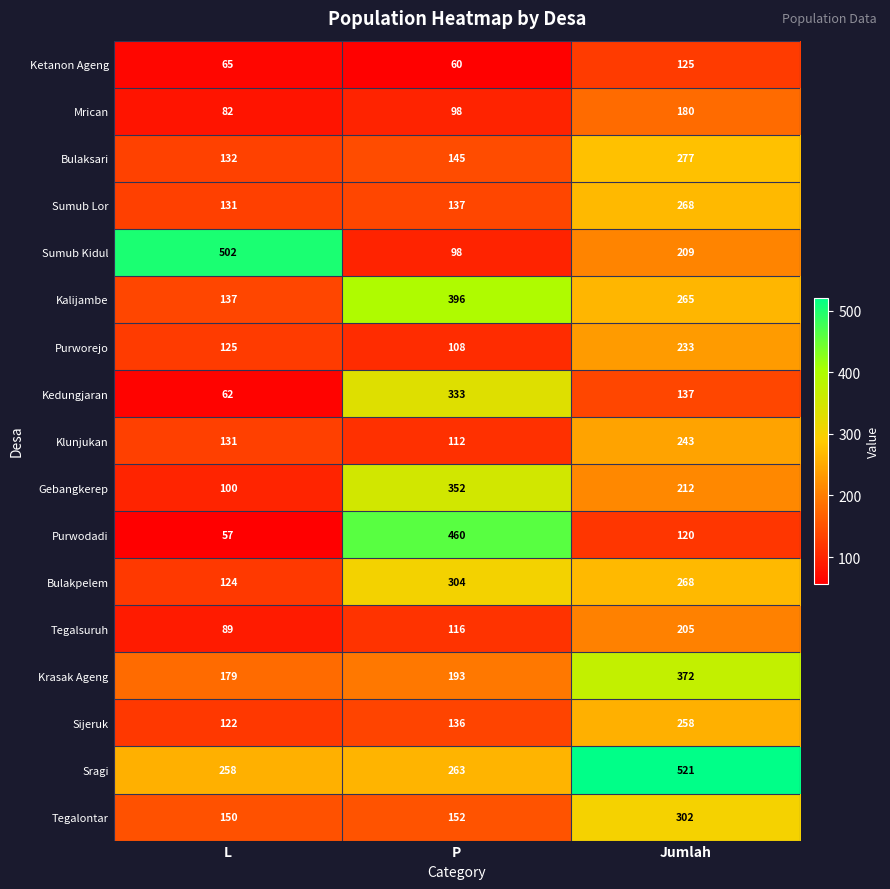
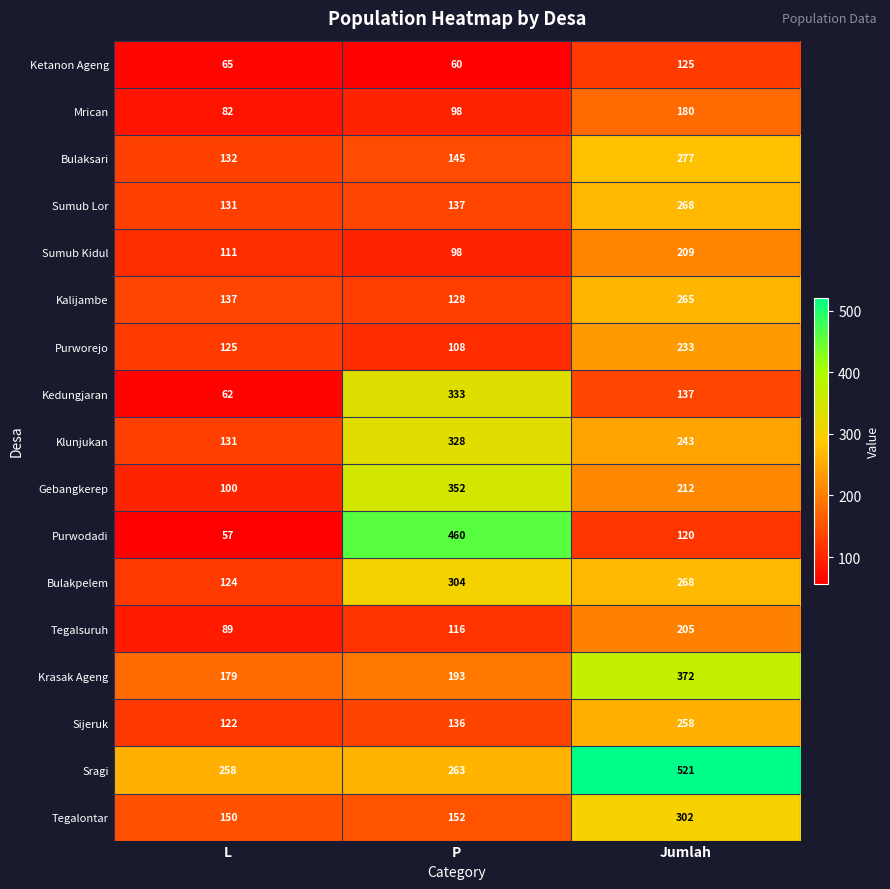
  {
    "Ketanon Ageng": {
      "L": 65,
      "P": 60,
      "Jumlah": 125
    },
    "Mrican": {
      "L": 82,
      "P": 98,
      "Jumlah": 180
    },
    "Bulaksari": {
      "L": 132,
      "P": 145,
      "Jumlah": 277
    },
    "Sumub Lor": {
      "L": 131,
      "P": 137,
      "Jumlah": 268
    },
    "Sumub Kidul": {
-     "L": 502,
+     "L": 111,
      "P": 98,
      "Jumlah": 209
    },
    "Kalijambe": {
      "L": 137,
-     "P": 396,
+     "P": 128,
      "Jumlah": 265
    },
    "Purworejo": {
      "L": 125,
      "P": 108,
      "Jumlah": 233
    },
    "Kedungjaran": {
      "L": 62,
      "P": 333,
      "Jumlah": 137
    },
    "Klunjukan": {
      "L": 131,
-     "P": 112,
+     "P": 328,
      "Jumlah": 243
    },
    "Gebangkerep": {
      "L": 100,
      "P": 352,
      "Jumlah": 212
    },
    "Purwodadi": {
      "L": 57,
      "P": 460,
      "Jumlah": 120
    },
    "Bulakpelem": {
      "L": 124,
      "P": 304,
      "Jumlah": 268
    },
    "Tegalsuruh": {
      "L": 89,
      "P": 116,
      "Jumlah": 205
    },
    "Krasak Ageng": {
      "L": 179,
      "P": 193,
      "Jumlah": 372
    },
    "Sijeruk": {
      "L": 122,
      "P": 136,
      "Jumlah": 258
    },
    "Sragi": {
      "L": 258,
      "P": 263,
      "Jumlah": 521
    },
    "Tegalontar": {
      "L": 150,
      "P": 152,
      "Jumlah": 302
    }
  }
